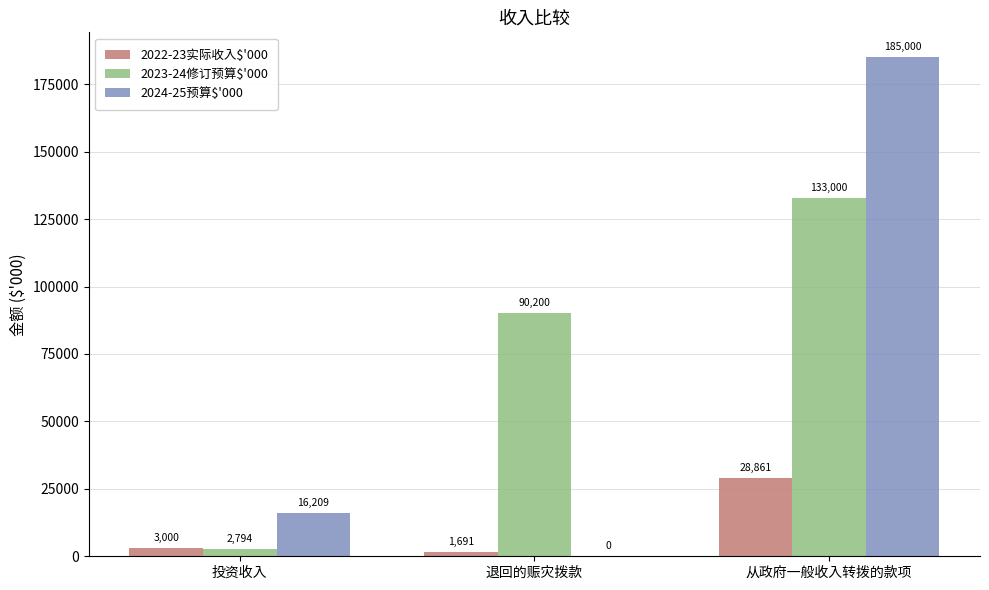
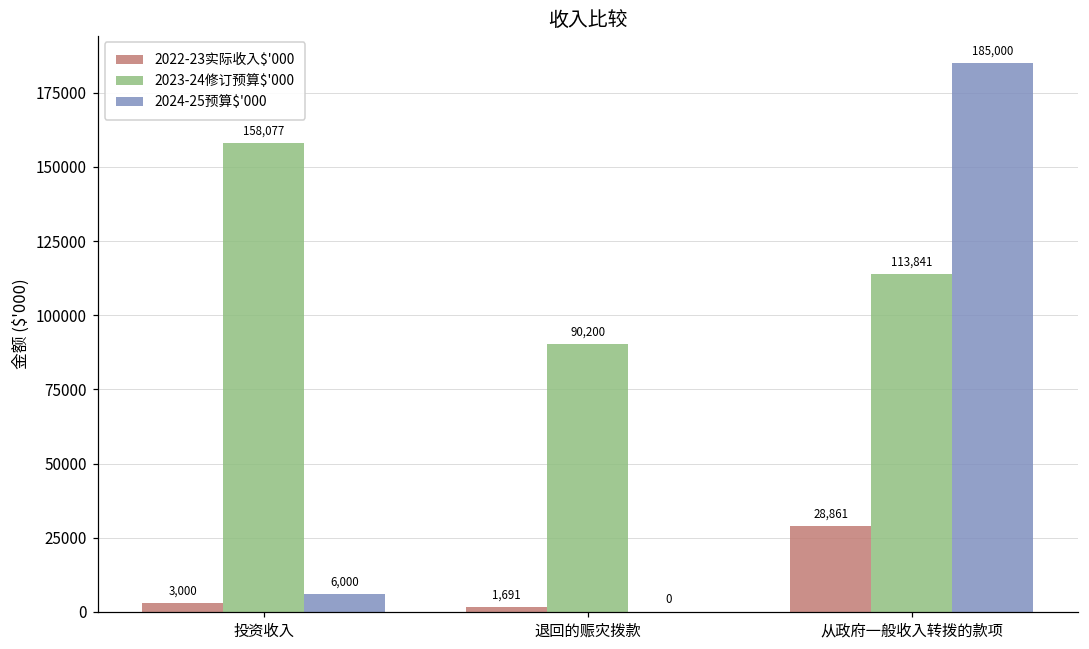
  {
    "2022-23实际收入$'000": {
      "投资收入": "3,000",
      "退回的赈灾拨款": "1,691",
      "从政府一般收入转拨的款项": "28,861"
    },
    "2023-24修订预算$'000": {
-     "投资收入": "2,794",
+     "投资收入": "158,077",
      "退回的赈灾拨款": "90,200",
-     "从政府一般收入转拨的款项": "133,000"
+     "从政府一般收入转拨的款项": "113,841"
    },
    "2024-25预算$'000": {
-     "投资收入": "16,209",
+     "投资收入": "6,000",
      "退回的赈灾拨款": "0",
      "从政府一般收入转拨的款项": "185,000"
    }
  }
